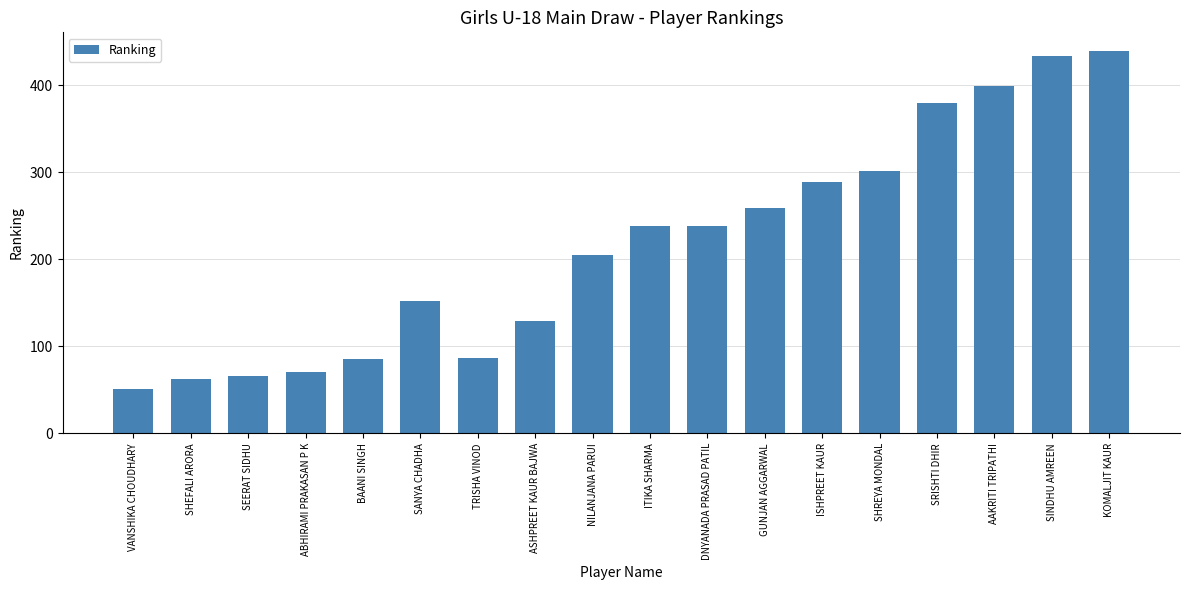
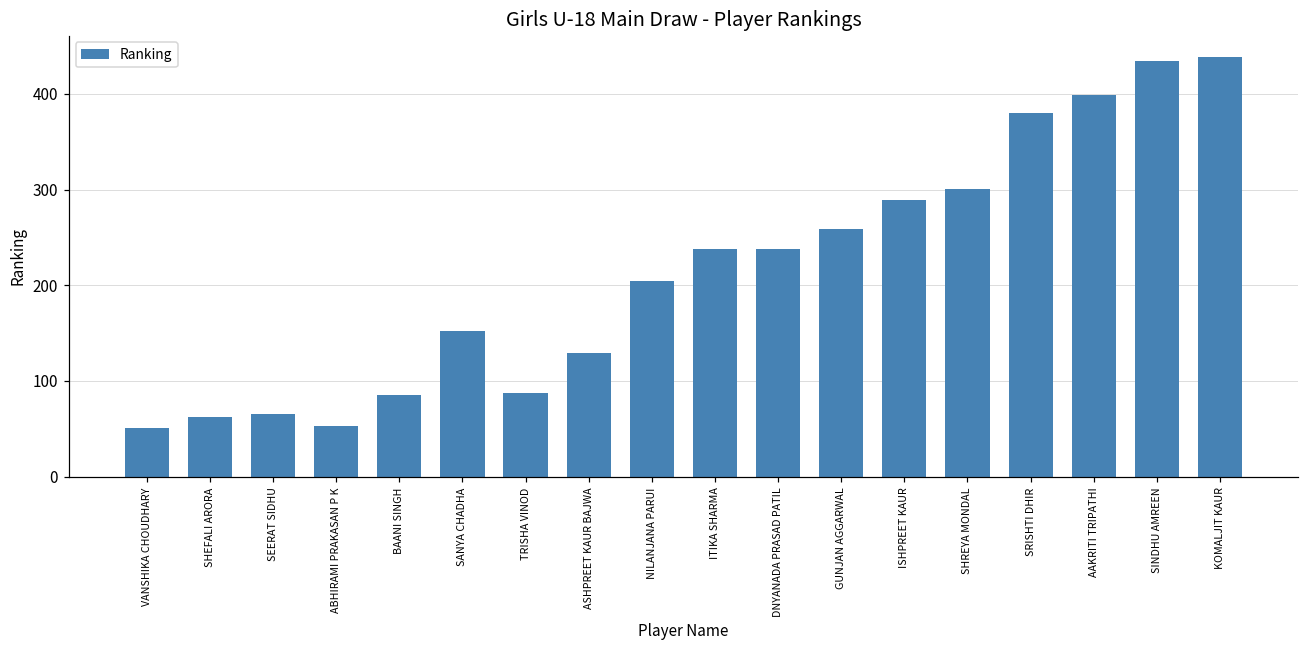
  {
    "VANSHIKA CHOUDHARY": 50,
    "SHEFALI ARORA": 60,
    "SEERAT SIDHU": 70,
-   "ABHIRAMI PRAKASAN P K": 70,
+   "ABHIRAMI PRAKASAN P K": 50,
    "BAANI SINGH": 90,
    "SANYA CHADHA": 150,
    "TRISHA VINOD": 90,
    "ASHPREET KAUR BAJWA": 130,
    "NILANJANA PARUI": 210,
    "ITIKA SHARMA": 240,
    "DNYANADA PRASAD PATIL": 240,
    "GUNJAN AGGARWAL": 260,
    "ISHPREET KAUR": 290,
    "SHREYA MONDAL": 300,
    "SRISHTI DHIR": 380,
    "AAKRITI TRIPATHI": 400,
    "SINDHU AMREEN": 430,
    "KOMALJIT KAUR": 440
  }
